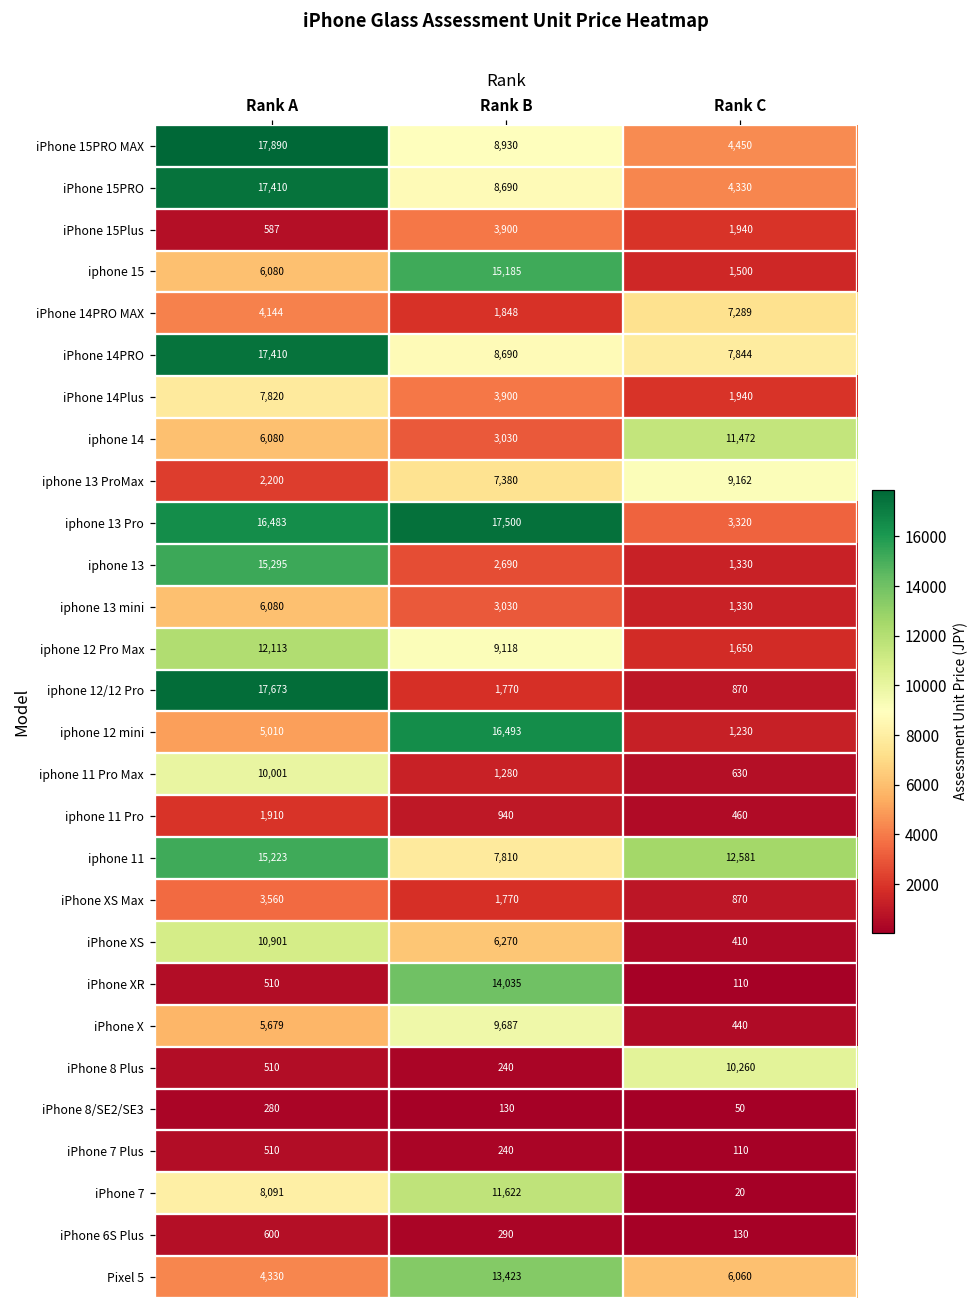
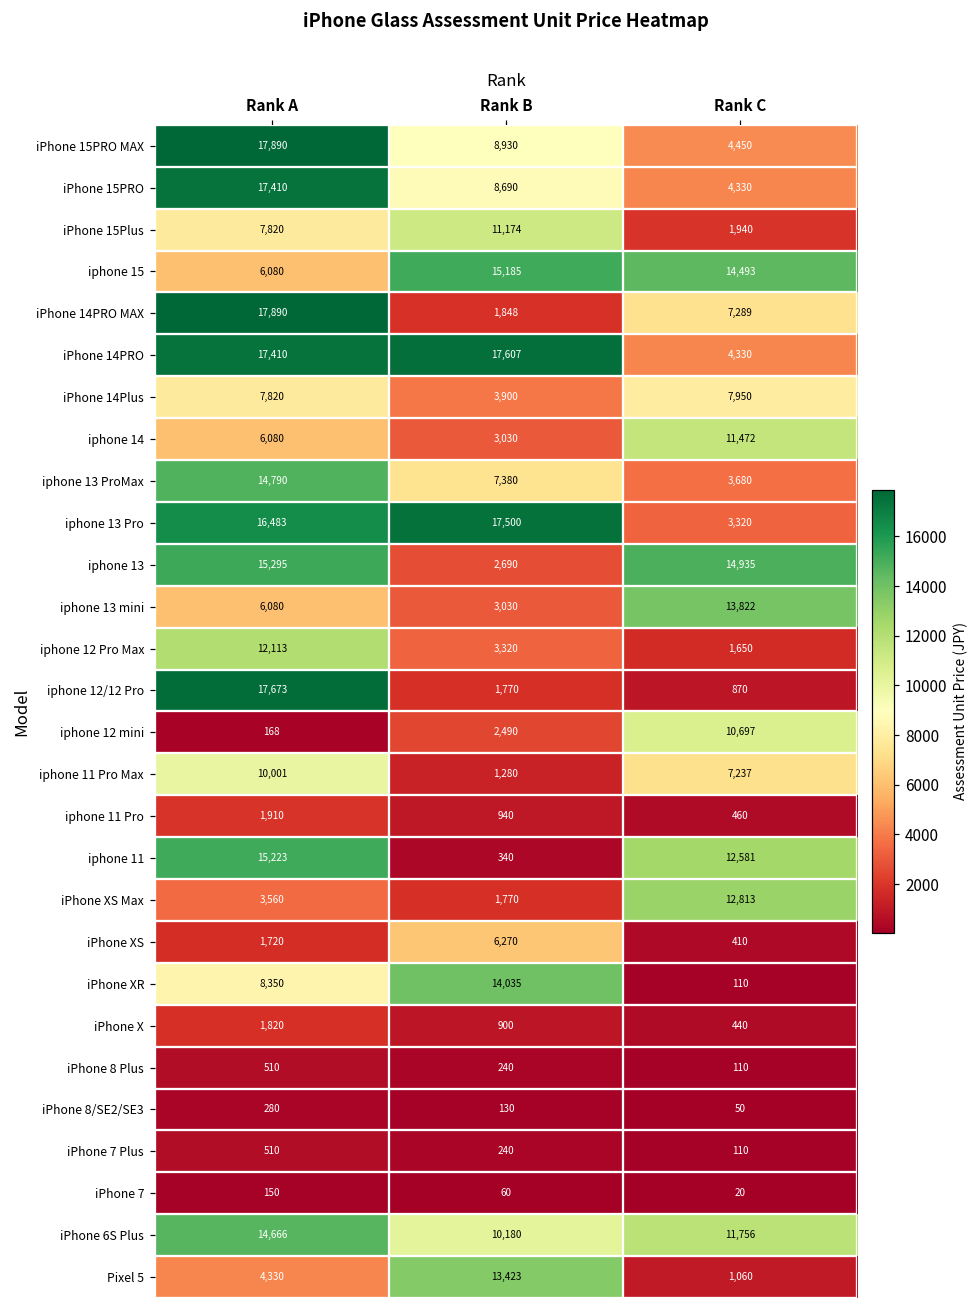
  {
    "iPhone 15PRO MAX": {
      "Rank A": "17,890",
      "Rank B": "8,930",
      "Rank C": "4,450"
    },
    "iPhone 15PRO": {
      "Rank A": "17,410",
      "Rank B": "8,690",
      "Rank C": "4,330"
    },
    "iPhone 15Plus": {
-     "Rank A": "587",
-     "Rank B": "3,900",
+     "Rank A": "7,820",
+     "Rank B": "11,174",
      "Rank C": "1,940"
    },
    "iphone 15": {
      "Rank A": "6,080",
      "Rank B": "15,185",
-     "Rank C": "1,500"
+     "Rank C": "14,493"
    },
    "iPhone 14PRO MAX": {
-     "Rank A": "4,144",
+     "Rank A": "17,890",
      "Rank B": "1,848",
      "Rank C": "7,289"
    },
    "iPhone 14PRO": {
      "Rank A": "17,410",
-     "Rank B": "8,690",
-     "Rank C": "7,844"
+     "Rank B": "17,607",
+     "Rank C": "4,330"
    },
    "iPhone 14Plus": {
      "Rank A": "7,820",
      "Rank B": "3,900",
-     "Rank C": "1,940"
+     "Rank C": "7,950"
    },
    "iphone 14": {
      "Rank A": "6,080",
      "Rank B": "3,030",
      "Rank C": "11,472"
    },
    "iphone 13 ProMax": {
-     "Rank A": "2,200",
+     "Rank A": "14,790",
      "Rank B": "7,380",
-     "Rank C": "9,162"
+     "Rank C": "3,680"
    },
    "iphone 13 Pro": {
      "Rank A": "16,483",
      "Rank B": "17,500",
      "Rank C": "3,320"
    },
    "iphone 13": {
      "Rank A": "15,295",
      "Rank B": "2,690",
-     "Rank C": "1,330"
+     "Rank C": "14,935"
    },
    "iphone 13 mini": {
      "Rank A": "6,080",
      "Rank B": "3,030",
-     "Rank C": "1,330"
+     "Rank C": "13,822"
    },
    "iphone 12 Pro Max": {
      "Rank A": "12,113",
-     "Rank B": "9,118",
+     "Rank B": "3,320",
      "Rank C": "1,650"
    },
    "iphone 12/12 Pro": {
      "Rank A": "17,673",
      "Rank B": "1,770",
      "Rank C": "870"
    },
    "iphone 12 mini": {
-     "Rank A": "5,010",
-     "Rank B": "16,493",
-     "Rank C": "1,230"
+     "Rank A": "168",
+     "Rank B": "2,490",
+     "Rank C": "10,697"
    },
    "iphone 11 Pro Max": {
      "Rank A": "10,001",
      "Rank B": "1,280",
-     "Rank C": "630"
+     "Rank C": "7,237"
    },
    "iphone 11 Pro": {
      "Rank A": "1,910",
      "Rank B": "940",
      "Rank C": "460"
    },
    "iphone 11": {
      "Rank A": "15,223",
-     "Rank B": "7,810",
+     "Rank B": "340",
      "Rank C": "12,581"
    },
    "iPhone XS Max": {
      "Rank A": "3,560",
      "Rank B": "1,770",
-     "Rank C": "870"
+     "Rank C": "12,813"
    },
    "iPhone XS": {
-     "Rank A": "10,901",
+     "Rank A": "1,720",
      "Rank B": "6,270",
      "Rank C": "410"
    },
    "iPhone XR": {
-     "Rank A": "510",
+     "Rank A": "8,350",
      "Rank B": "14,035",
      "Rank C": "110"
    },
    "iPhone X": {
-     "Rank A": "5,679",
-     "Rank B": "9,687",
+     "Rank A": "1,820",
+     "Rank B": "900",
      "Rank C": "440"
    },
    "iPhone 8 Plus": {
      "Rank A": "510",
      "Rank B": "240",
-     "Rank C": "10,260"
+     "Rank C": "110"
    },
    "iPhone 8/SE2/SE3": {
      "Rank A": "280",
      "Rank B": "130",
      "Rank C": "50"
    },
    "iPhone 7 Plus": {
      "Rank A": "510",
      "Rank B": "240",
      "Rank C": "110"
    },
    "iPhone 7": {
-     "Rank A": "8,091",
-     "Rank B": "11,622",
+     "Rank A": "150",
+     "Rank B": "60",
      "Rank C": "20"
    },
    "iPhone 6S Plus": {
-     "Rank A": "600",
-     "Rank B": "290",
-     "Rank C": "130"
+     "Rank A": "14,666",
+     "Rank B": "10,180",
+     "Rank C": "11,756"
    },
    "Pixel 5": {
      "Rank A": "4,330",
      "Rank B": "13,423",
-     "Rank C": "6,060"
+     "Rank C": "1,060"
    }
  }
